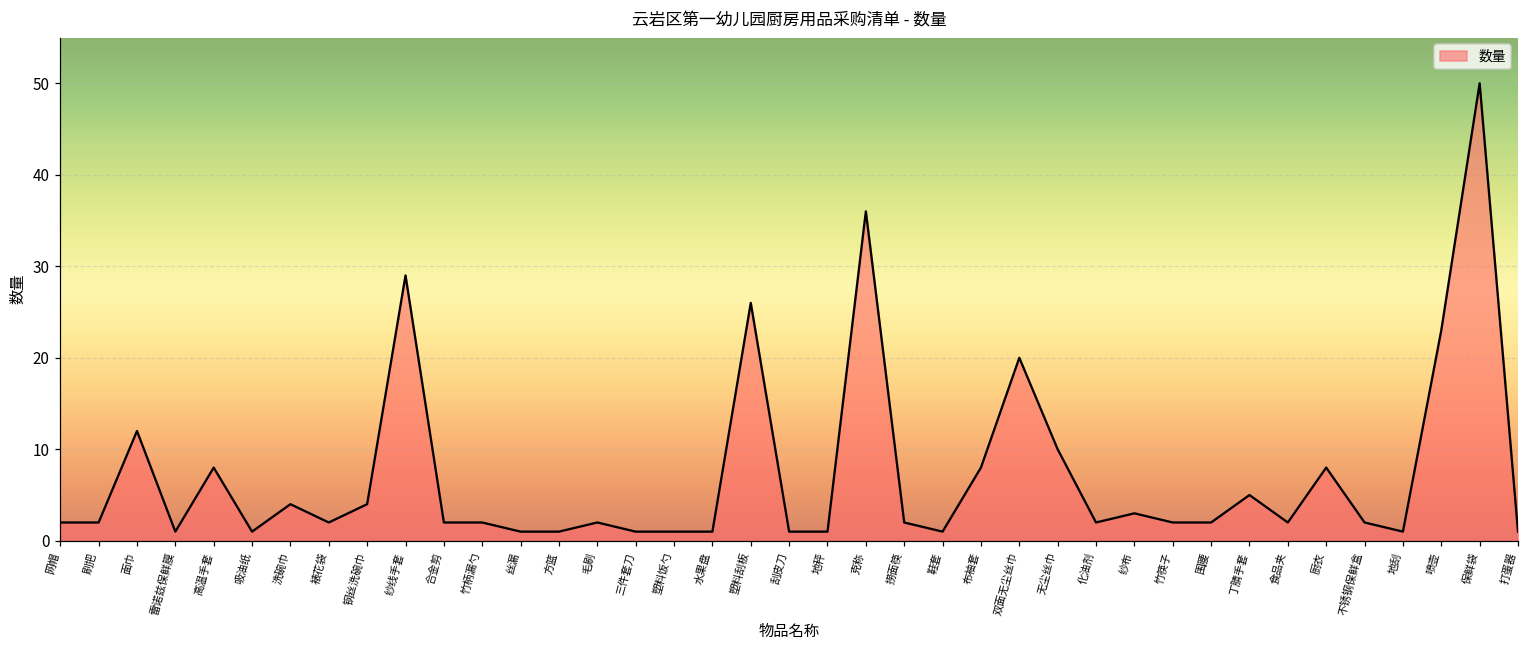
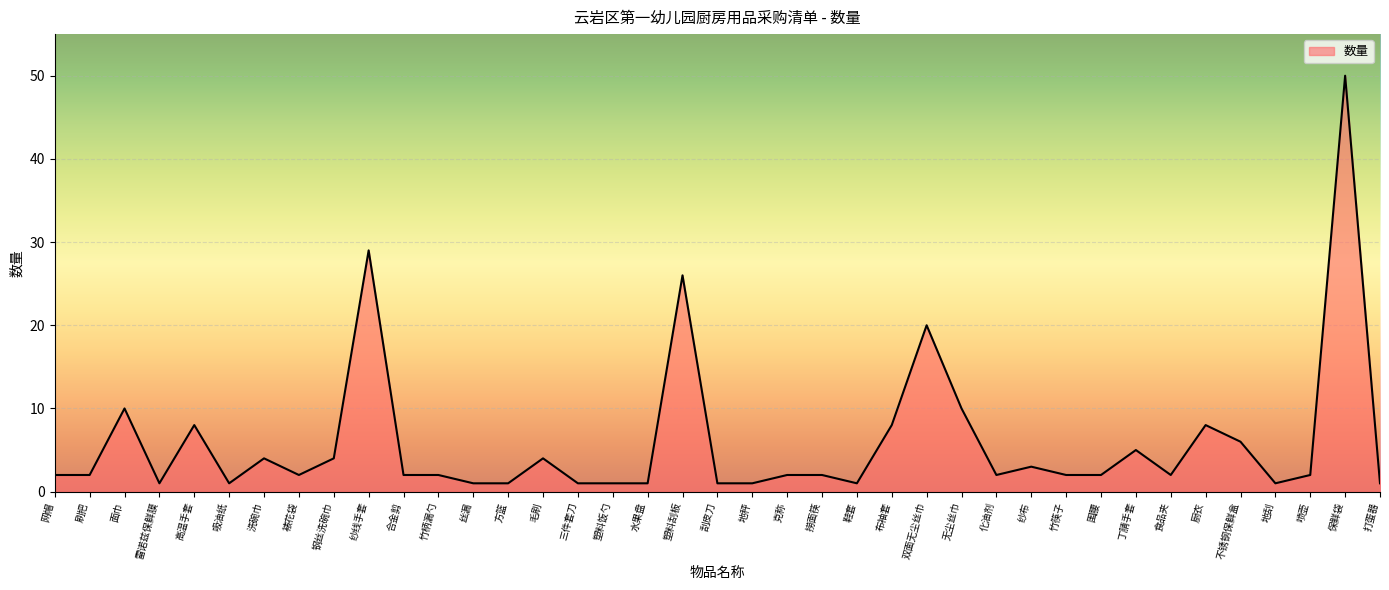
  {
    "网帽": 2,
    "刷把": 2,
-   "面巾": 12,
+   "面巾": 10,
    "雷诺兹保鲜膜": 1,
    "高温手套": 8,
    "吸油纸": 1,
    "洗碗巾": 4,
    "裱花袋": 2,
    "钢丝洗碗巾": 4,
    "纱线手套": 29,
    "合金剪": 2,
    "竹柄漏勺": 2,
    "丝漏": 1,
    "方篮": 1,
-   "毛刷": 2,
+   "毛刷": 4,
    "三件套刀": 1,
    "塑料饭勺": 1,
    "水果盘": 1,
    "塑料刮板": 26,
    "刮皮刀": 1,
    "地秤": 1,
-   "克称": 36,
+   "克称": 2,
    "捞面筷": 2,
    "鞋套": 1,
    "布袖套": 8,
    "双面无尘丝巾": 20,
    "无尘丝巾": 10,
    "化油剂": 2,
    "纱布": 3,
    "竹筷子": 2,
    "围腰": 2,
    "丁腈手套": 5,
    "食品夹": 2,
    "厨衣": 8,
-   "不锈钢保鲜盒": 2,
+   "不锈钢保鲜盒": 6,
    "地刮": 1,
-   "喷壶": 23,
+   "喷壶": 2,
    "保鲜袋": 50,
    "打蛋器": 1
  }
